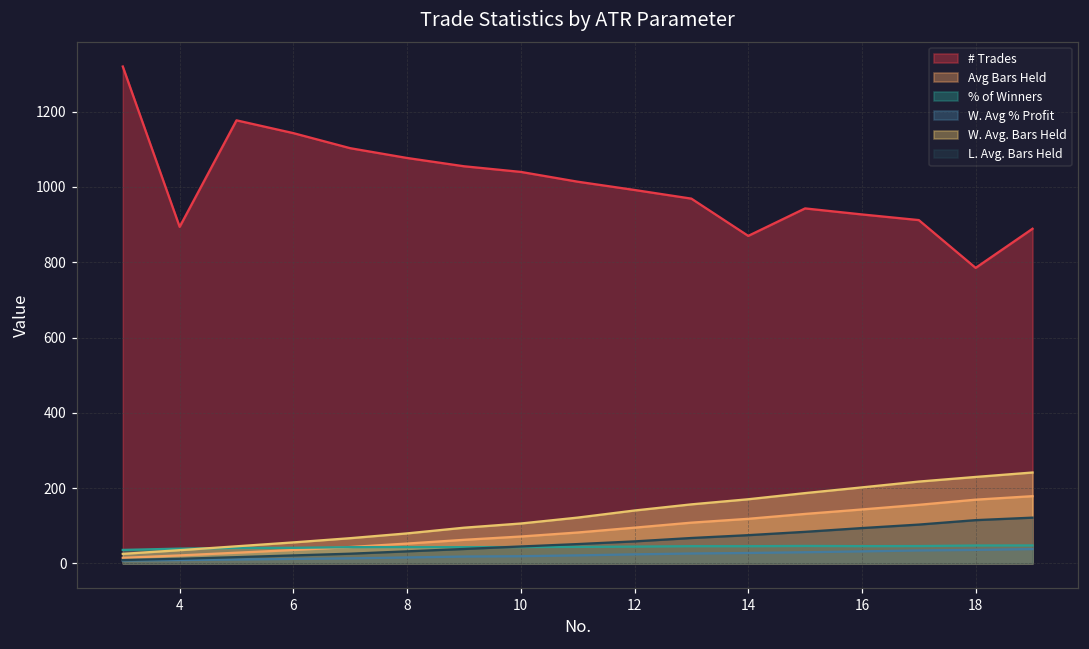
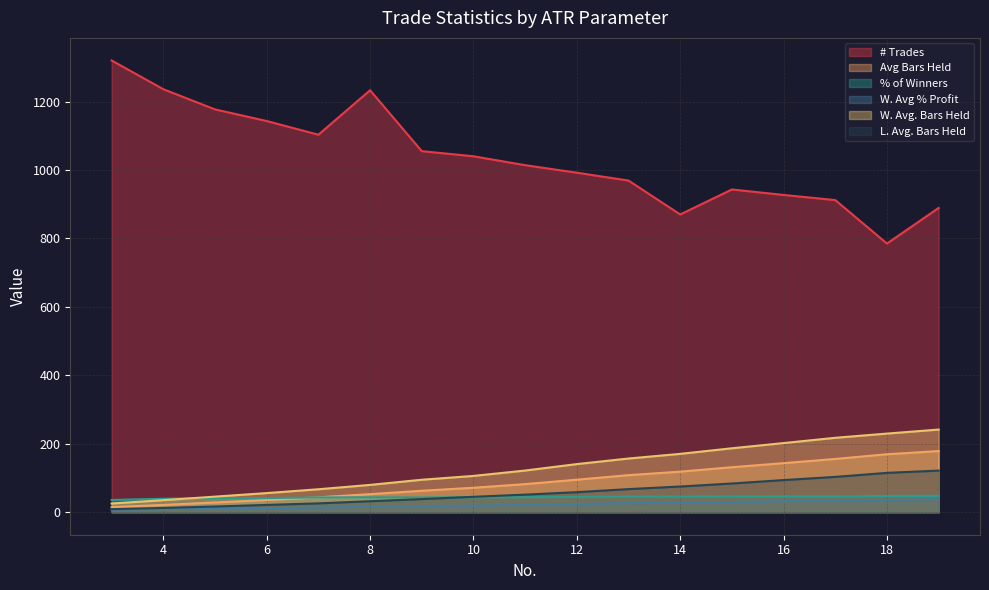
  {
    "# Trades": {
-     "4": 890,
+     "4": 1240,
      "6": 1140,
-     "8": 1080,
+     "8": 1230,
      "10": 1040,
      "12": 990,
      "14": 870,
      "16": 930,
      "18": 790
    }
  }
